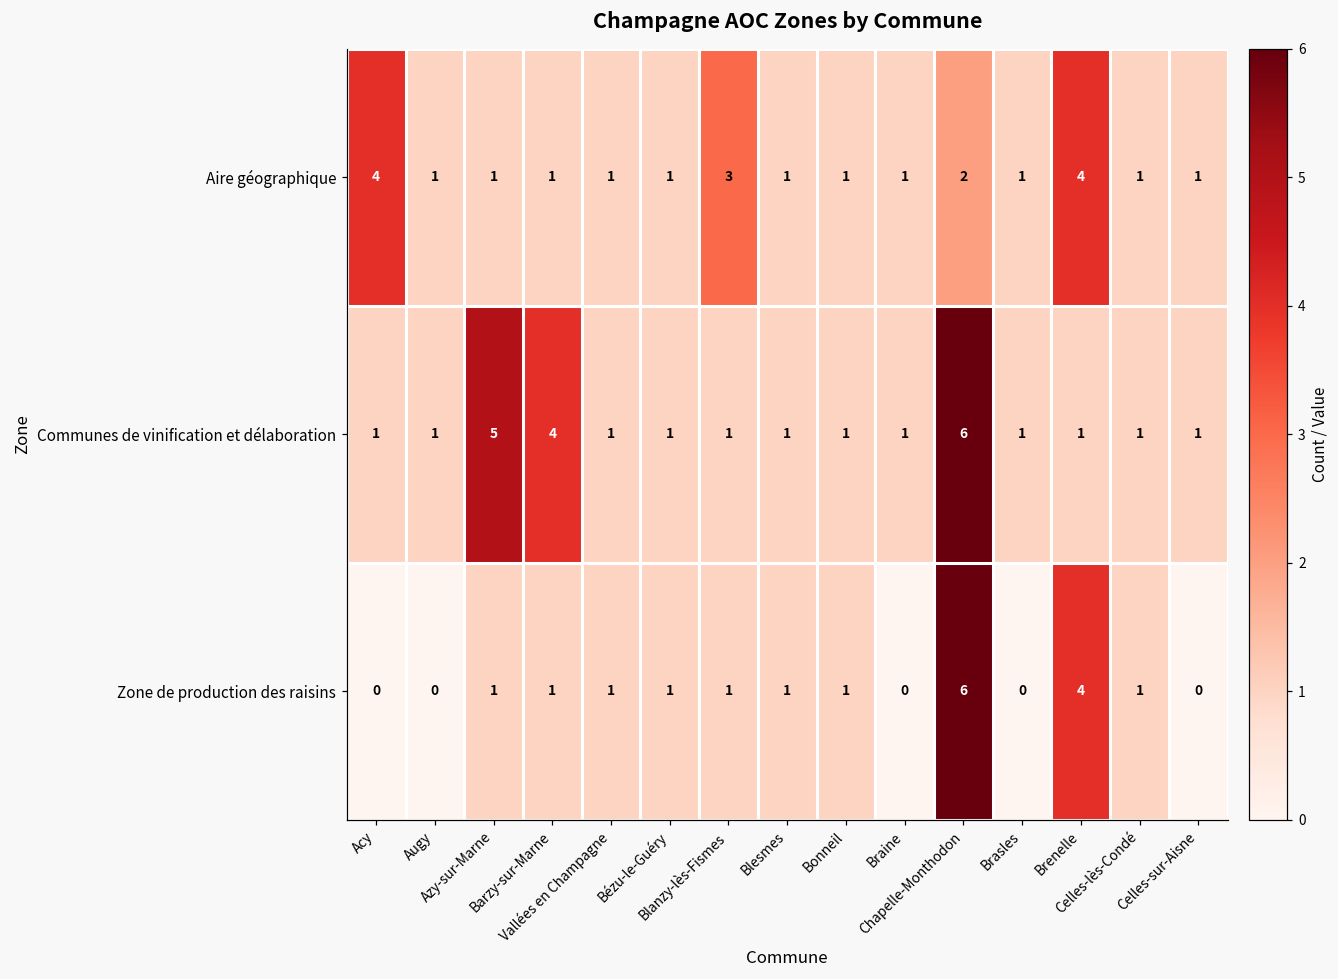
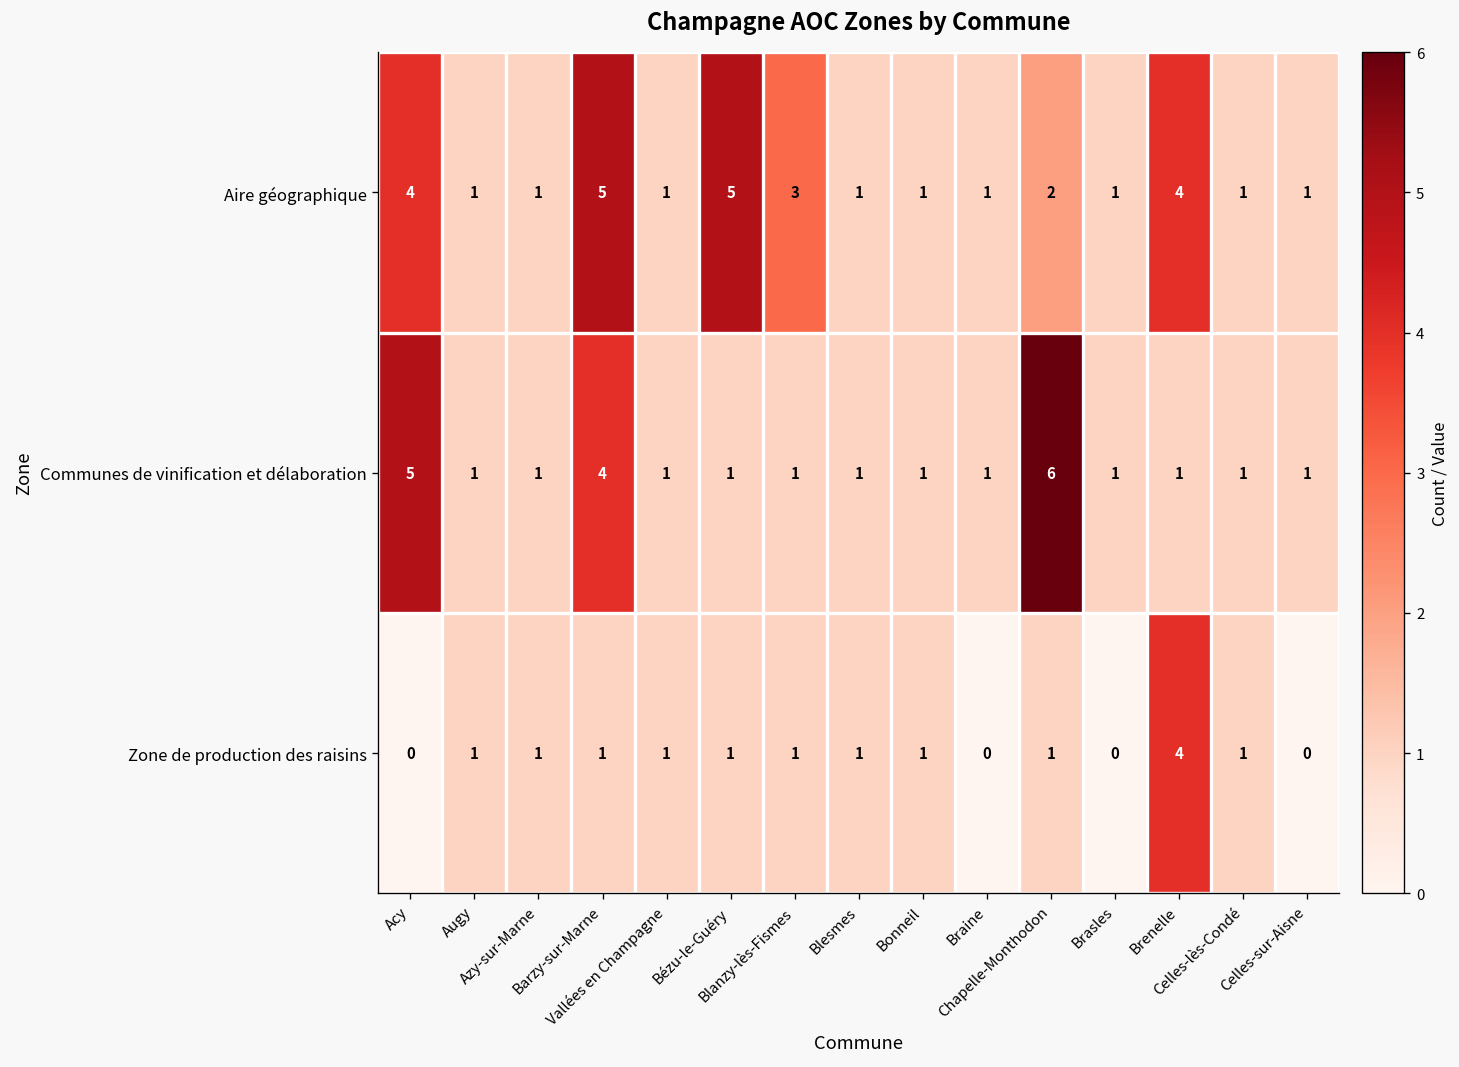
  {
    "Aire géographique": {
      "Acy": 4,
      "Augy": 1,
      "Azy-sur-Marne": 1,
-     "Barzy-sur-Marne": 1,
+     "Barzy-sur-Marne": 5,
      "Vallées en Champagne": 1,
-     "Bézu-le-Guéry": 1,
+     "Bézu-le-Guéry": 5,
      "Blanzy-lès-Fismes": 3,
      "Blesmes": 1,
      "Bonneil": 1,
      "Braine": 1,
      "Chapelle-Monthodon": 2,
      "Brasles": 1,
      "Brenelle": 4,
      "Celles-lès-Condé": 1,
      "Celles-sur-Aisne": 1
    },
    "Communes de vinification et délaboration": {
-     "Acy": 1,
+     "Acy": 5,
      "Augy": 1,
-     "Azy-sur-Marne": 5,
+     "Azy-sur-Marne": 1,
      "Barzy-sur-Marne": 4,
      "Vallées en Champagne": 1,
      "Bézu-le-Guéry": 1,
      "Blanzy-lès-Fismes": 1,
      "Blesmes": 1,
      "Bonneil": 1,
      "Braine": 1,
      "Chapelle-Monthodon": 6,
      "Brasles": 1,
      "Brenelle": 1,
      "Celles-lès-Condé": 1,
      "Celles-sur-Aisne": 1
    },
    "Zone de production des raisins": {
      "Acy": 0,
-     "Augy": 0,
+     "Augy": 1,
      "Azy-sur-Marne": 1,
      "Barzy-sur-Marne": 1,
      "Vallées en Champagne": 1,
      "Bézu-le-Guéry": 1,
      "Blanzy-lès-Fismes": 1,
      "Blesmes": 1,
      "Bonneil": 1,
      "Braine": 0,
-     "Chapelle-Monthodon": 6,
+     "Chapelle-Monthodon": 1,
      "Brasles": 0,
      "Brenelle": 4,
      "Celles-lès-Condé": 1,
      "Celles-sur-Aisne": 0
    }
  }
